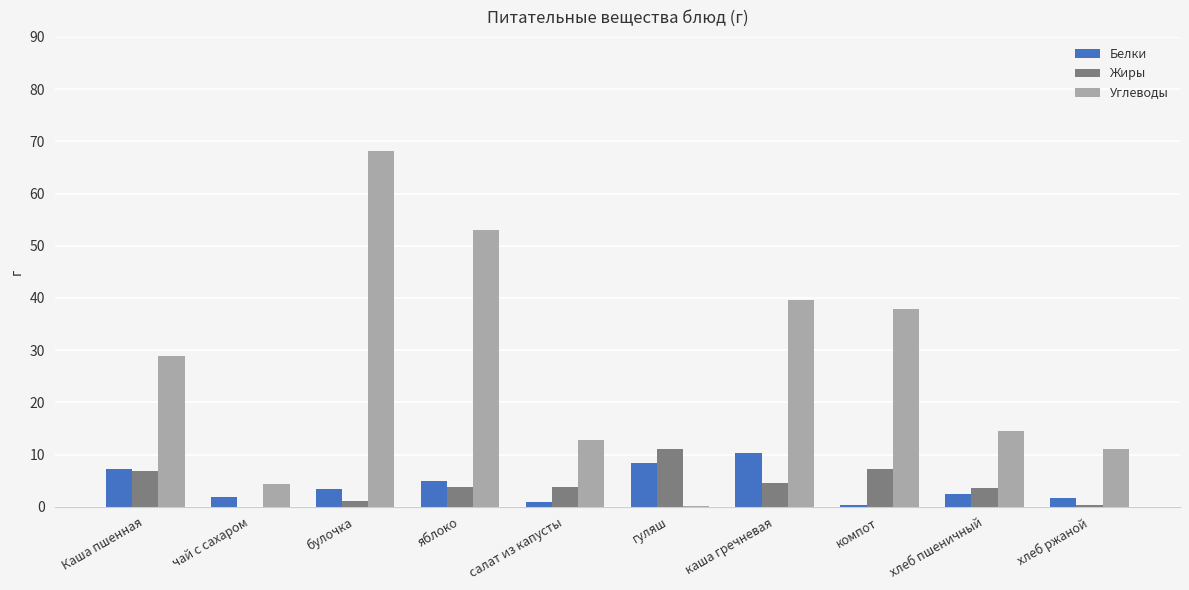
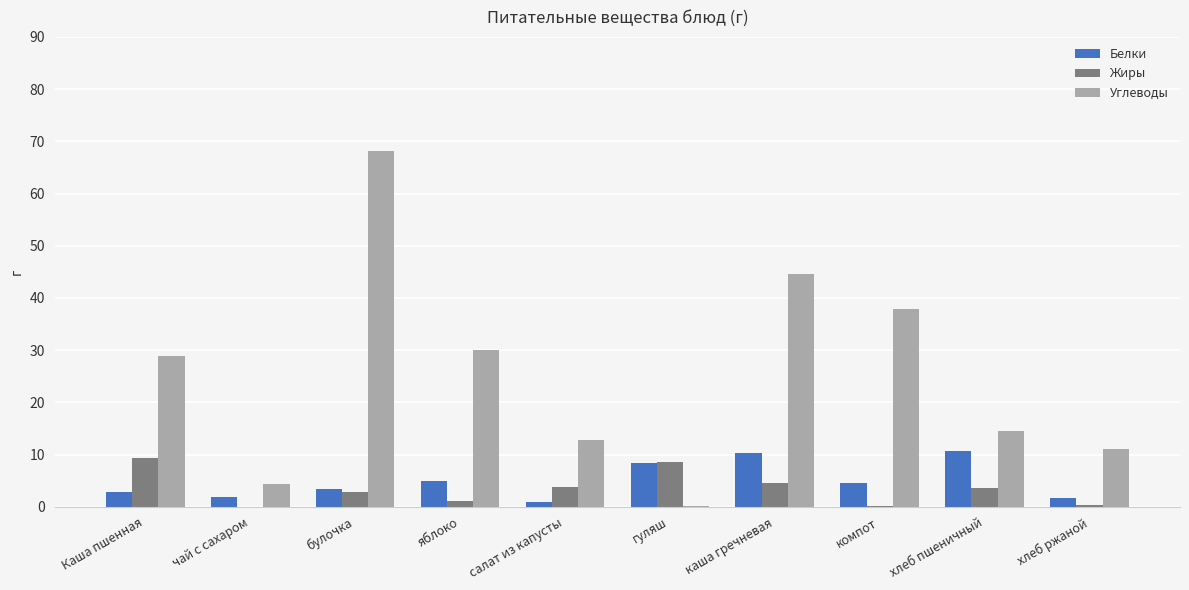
  {
    "Белки": {
-     "Каша пшенная": 7,
+     "Каша пшенная": 3,
      "чай с сахаром": 2,
      "булочка": 3,
      "яблоко": 5,
      "салат из капусты": 1,
      "гуляш": 8,
      "каша гречневая": 10,
-     "компот": 0,
-     "хлеб пшеничный": 2,
+     "компот": 5,
+     "хлеб пшеничный": 11,
      "хлеб ржаной": 2
    },
    "Жиры": {
-     "Каша пшенная": 7,
+     "Каша пшенная": 9,
      "чай с сахаром": 0,
-     "булочка": 1,
-     "яблоко": 4,
+     "булочка": 3,
+     "яблоко": 1,
      "салат из капусты": 4,
-     "гуляш": 11,
+     "гуляш": 9,
      "каша гречневая": 5,
-     "компот": 7,
+     "компот": 0,
      "хлеб пшеничный": 4
    },
    "Углеводы": {
      "Каша пшенная": 29,
      "чай с сахаром": 4,
      "булочка": 68,
-     "яблоко": 53,
+     "яблоко": 30,
      "салат из капусты": 13,
-     "каша гречневая": 40,
+     "каша гречневая": 44,
      "компот": 38,
      "хлеб пшеничный": 14,
      "хлеб ржаной": 11
    }
  }
